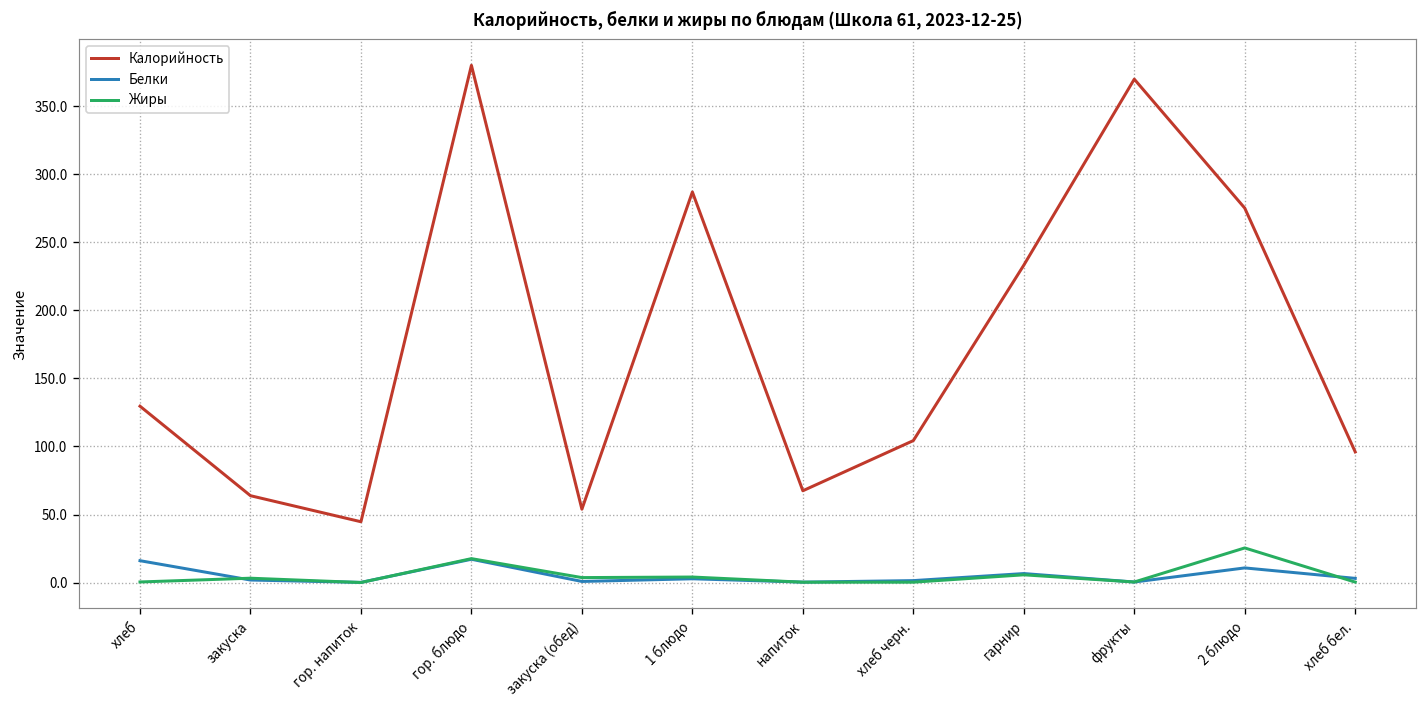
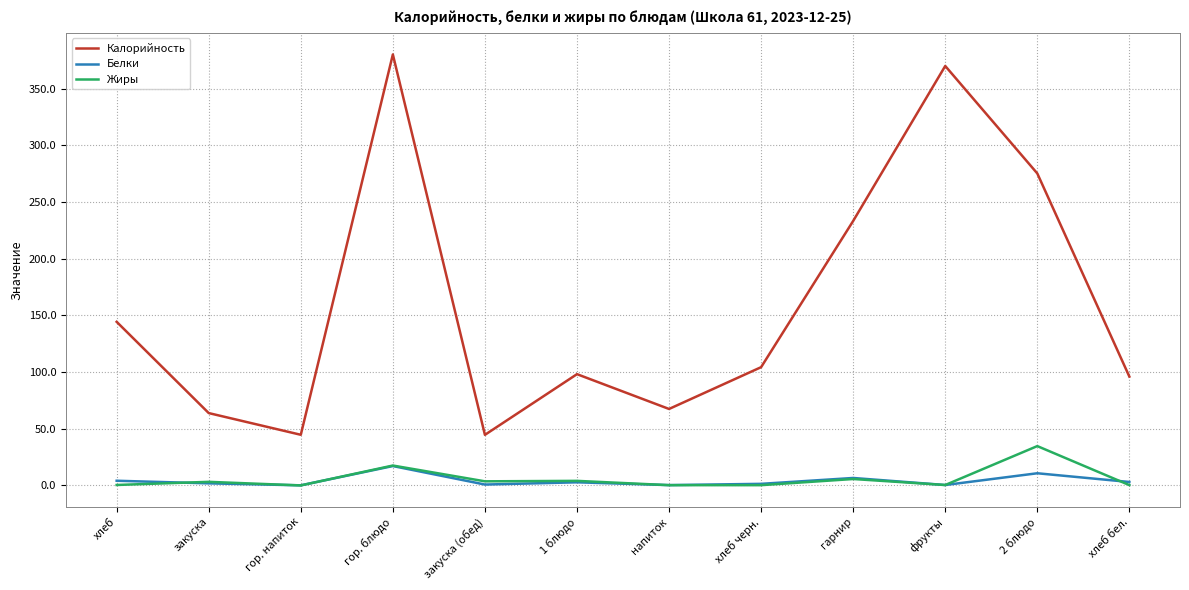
  {
    "Калорийность": {
-     "хлеб": 130,
+     "хлеб": 144,
      "закуска": 64,
      "гор. напиток": 45,
      "гор. блюдо": 380,
-     "закуска (обед)": 54,
-     "1 блюдо": 287,
+     "закуска (обед)": 45,
+     "1 блюдо": 98,
      "напиток": 67,
      "хлеб черн.": 104,
      "гарнир": 233,
      "фрукты": 370,
      "2 блюдо": 275,
      "хлеб бел.": 96
    },
    "Белки": {
-     "хлеб": 16,
+     "хлеб": 4,
      "закуска (обед)": 1,
      "2 блюдо": 11,
      "хлеб бел.": 3
    },
    "Жиры": {
      "хлеб": 0,
      "закуска (обед)": 4,
-     "2 блюдо": 25,
+     "2 блюдо": 35,
      "хлеб бел.": 0
    }
  }
